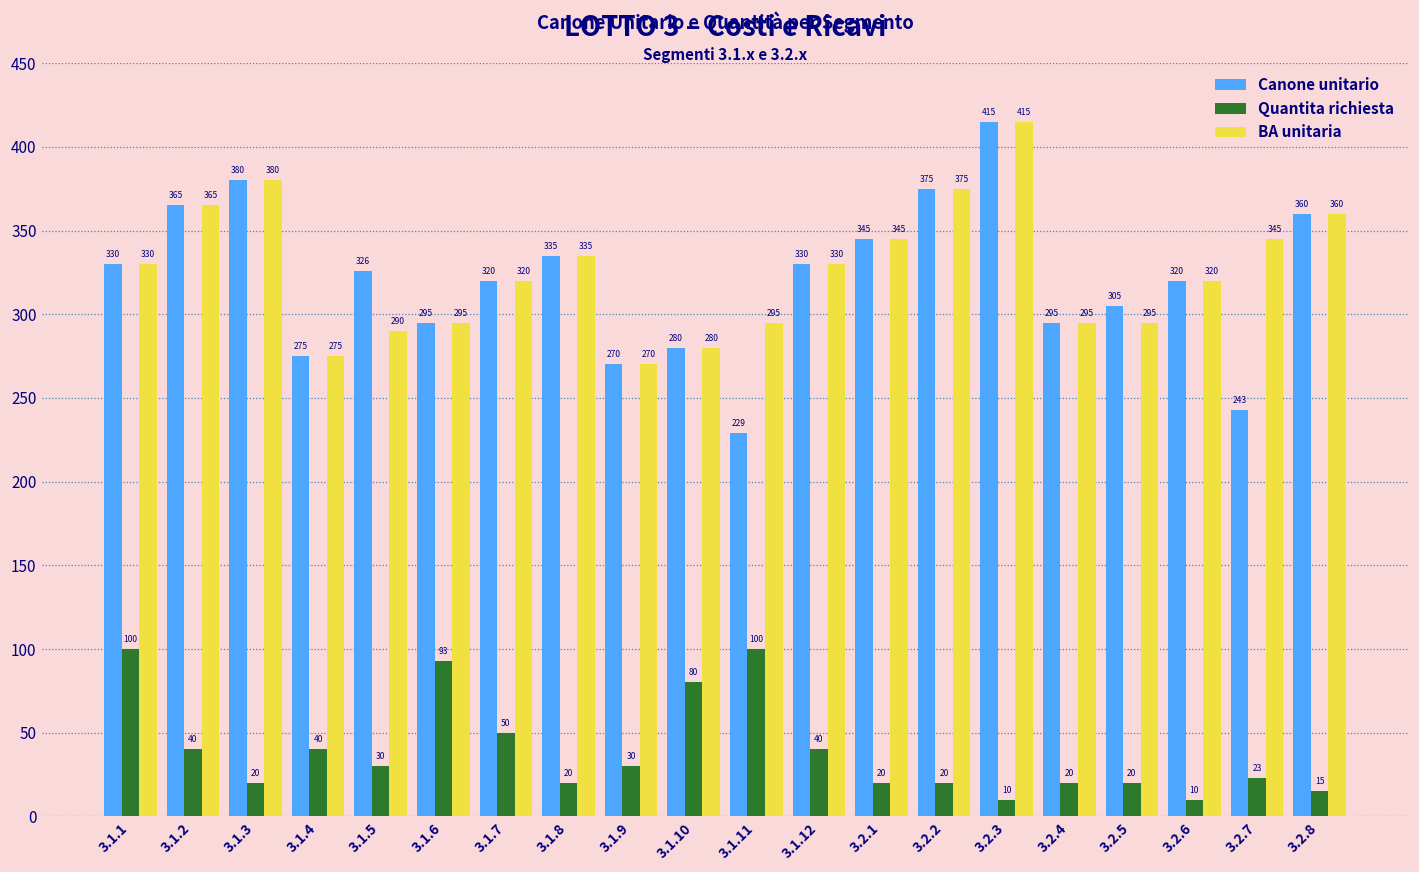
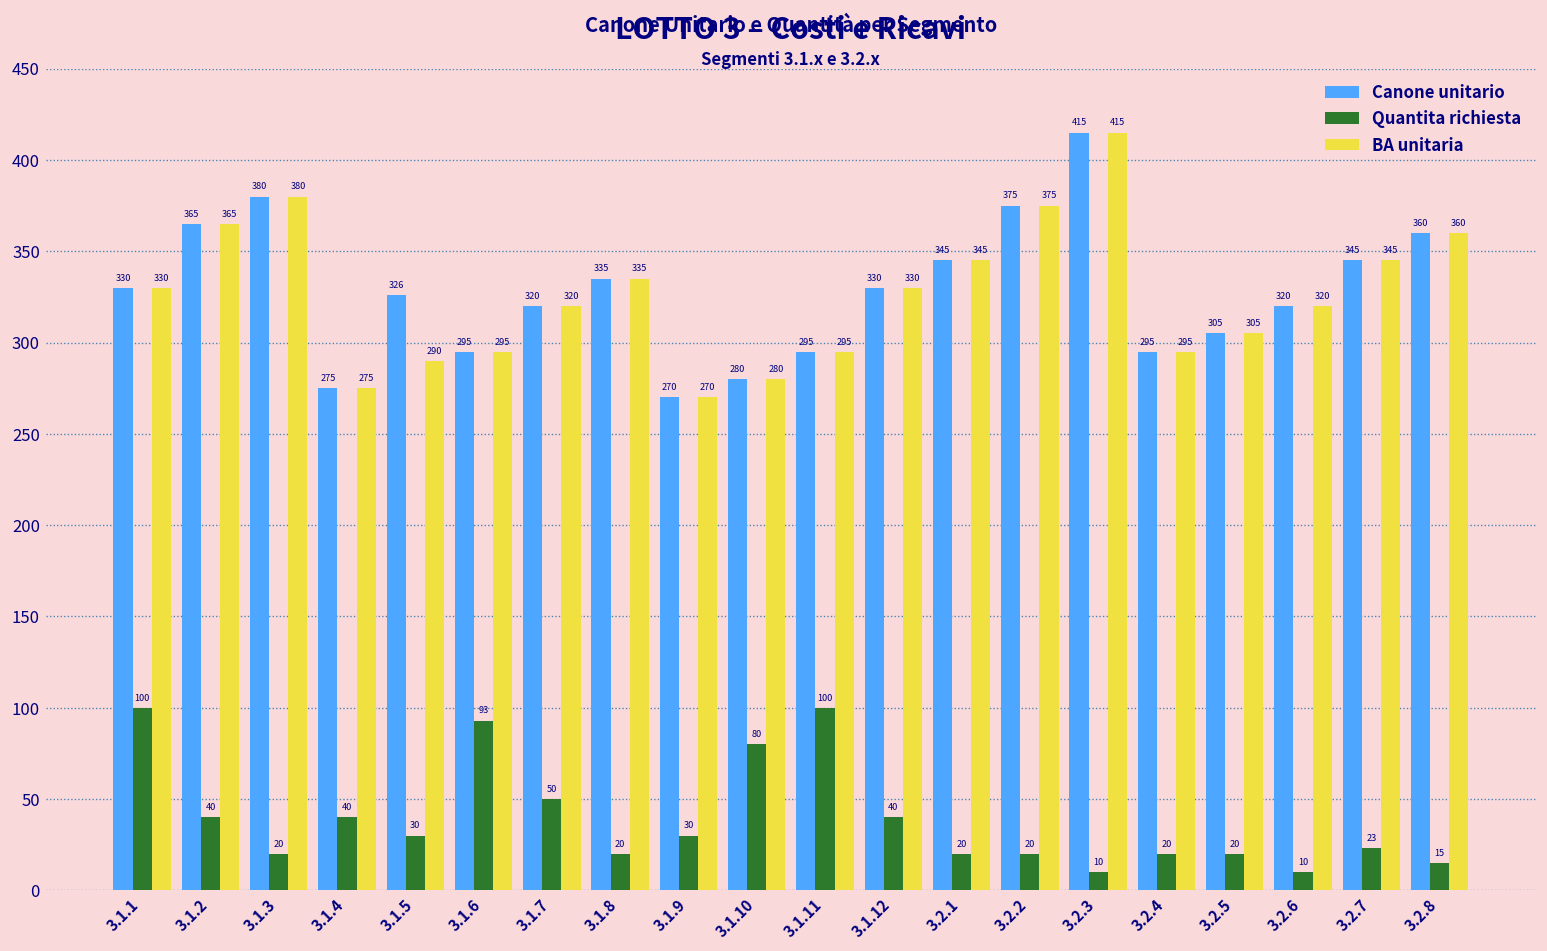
  {
    "Canone unitario": {
      "3.1.1": 330,
      "3.1.2": 365,
      "3.1.3": 380,
      "3.1.4": 275,
      "3.1.5": 326,
      "3.1.6": 295,
      "3.1.7": 320,
      "3.1.8": 335,
      "3.1.9": 270,
      "3.1.10": 280,
-     "3.1.11": 229,
+     "3.1.11": 295,
      "3.1.12": 330,
      "3.2.1": 345,
      "3.2.2": 375,
      "3.2.3": 415,
      "3.2.4": 295,
      "3.2.5": 305,
      "3.2.6": 320,
-     "3.2.7": 243,
+     "3.2.7": 345,
      "3.2.8": 360
    },
    "Quantita richiesta": {
      "3.1.1": 100,
      "3.1.2": 40,
      "3.1.3": 20,
      "3.1.4": 40,
      "3.1.5": 30,
      "3.1.6": 93,
      "3.1.7": 50,
      "3.1.8": 20,
      "3.1.9": 30,
      "3.1.10": 80,
      "3.1.11": 100,
      "3.1.12": 40,
      "3.2.1": 20,
      "3.2.2": 20,
      "3.2.3": 10,
      "3.2.4": 20,
      "3.2.5": 20,
      "3.2.6": 10,
      "3.2.7": 23,
      "3.2.8": 15
    },
    "BA unitaria": {
      "3.1.1": 330,
      "3.1.2": 365,
      "3.1.3": 380,
      "3.1.4": 275,
      "3.1.5": 290,
      "3.1.6": 295,
      "3.1.7": 320,
      "3.1.8": 335,
      "3.1.9": 270,
      "3.1.10": 280,
      "3.1.11": 295,
      "3.1.12": 330,
      "3.2.1": 345,
      "3.2.2": 375,
      "3.2.3": 415,
      "3.2.4": 295,
-     "3.2.5": 295,
+     "3.2.5": 305,
      "3.2.6": 320,
      "3.2.7": 345,
      "3.2.8": 360
    }
  }
